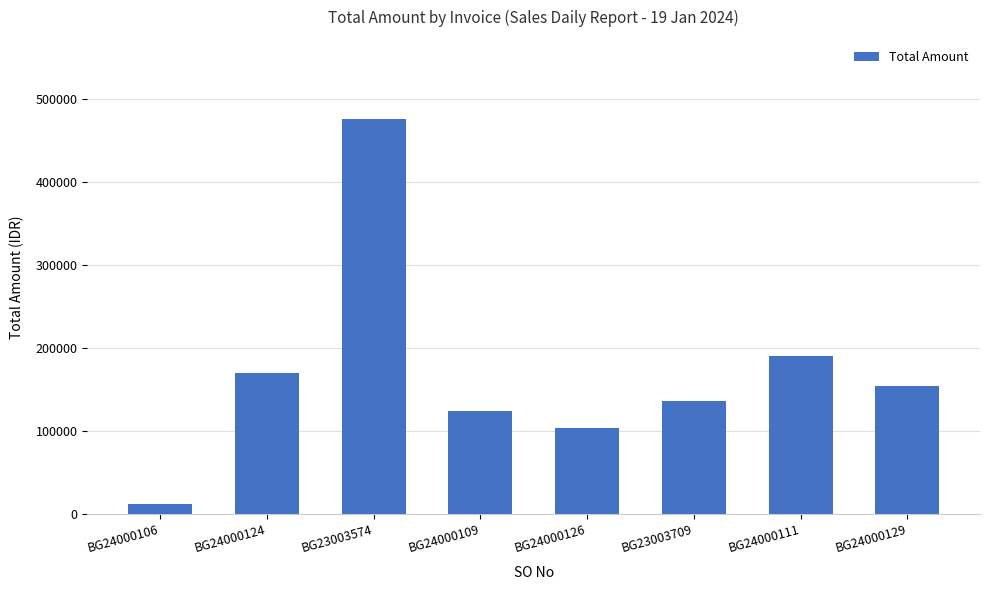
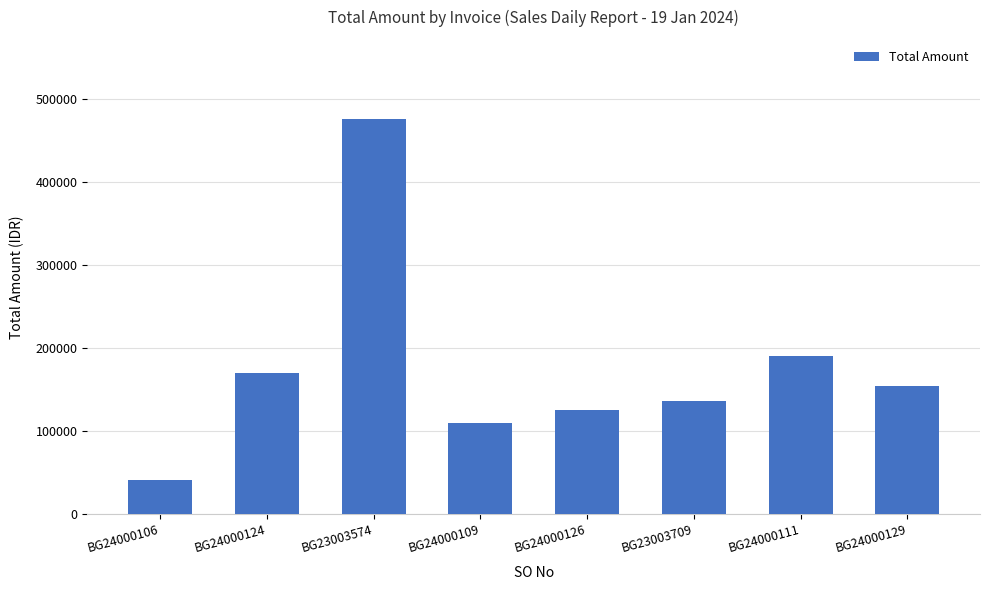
  {
-   "BG24000106": 10000,
+   "BG24000106": 40000,
    "BG24000124": 170000,
    "BG23003574": 480000,
-   "BG24000109": 120000,
-   "BG24000126": 100000,
+   "BG24000109": 110000,
+   "BG24000126": 130000,
    "BG23003709": 140000,
    "BG24000111": 190000,
    "BG24000129": 150000
  }
